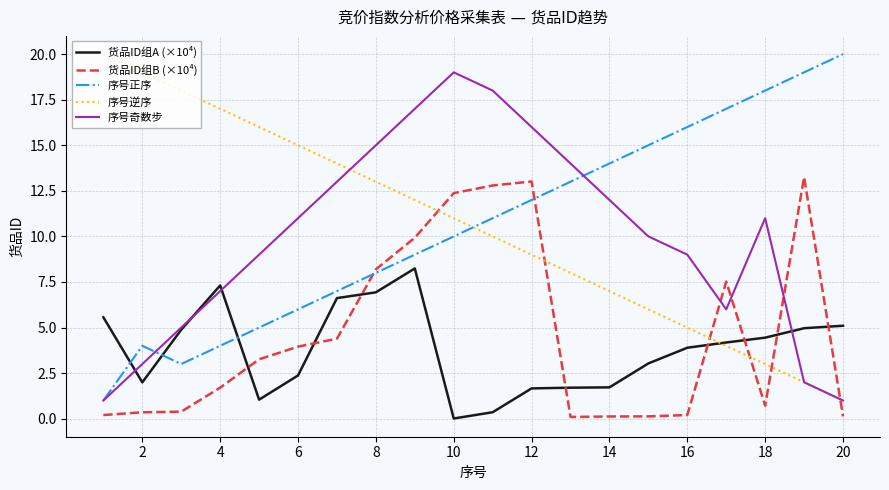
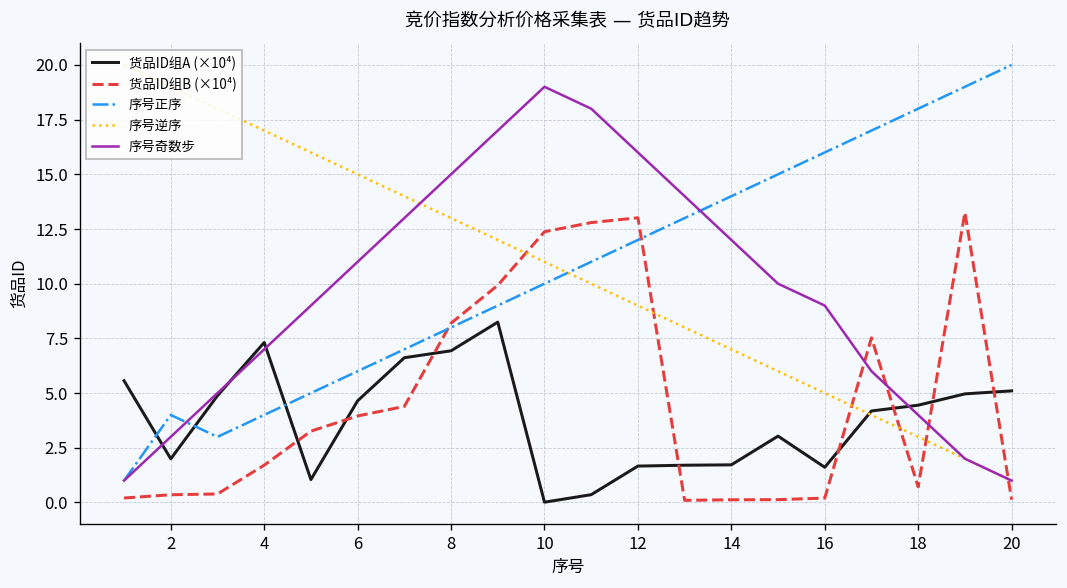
  {
    "货品ID组A (×10⁴)": {
      "2": 2.0,
      "4": 7.3,
-     "6": 2.4,
+     "6": 4.6,
      "8": 6.9,
      "10": 0.0,
      "12": 1.7,
      "14": 1.7,
-     "16": 3.9,
+     "16": 1.6,
      "18": 4.4,
      "20": 5.1
    },
    "货品ID组B (×10⁴)": {
      "2": 0.4,
      "4": 1.7,
      "6": 4.0,
      "8": 8.2,
      "10": 12.4,
      "12": 13.0,
      "14": 0.1,
      "16": 0.2,
      "18": 0.7,
      "20": 0.1
    },
    "序号正序": {
      "2": 4.0,
      "4": 4.0,
      "6": 6.0,
      "8": 8.0,
      "10": 10.0,
      "12": 12.0,
      "14": 14.0,
      "16": 16.0,
      "18": 18.0,
      "20": 20.0
    },
    "序号逆序": {
      "4": 17.0,
      "6": 15.0,
      "8": 13.0,
      "10": 11.0,
      "12": 9.0,
      "14": 7.0,
      "16": 5.0,
      "18": 3.0
    },
    "序号奇数步": {
      "2": 3,
      "4": 7,
      "6": 11,
      "8": 15,
      "10": 19,
      "12": 16,
      "14": 12,
      "16": 9,
-     "18": 11
+     "18": 4
    }
  }
